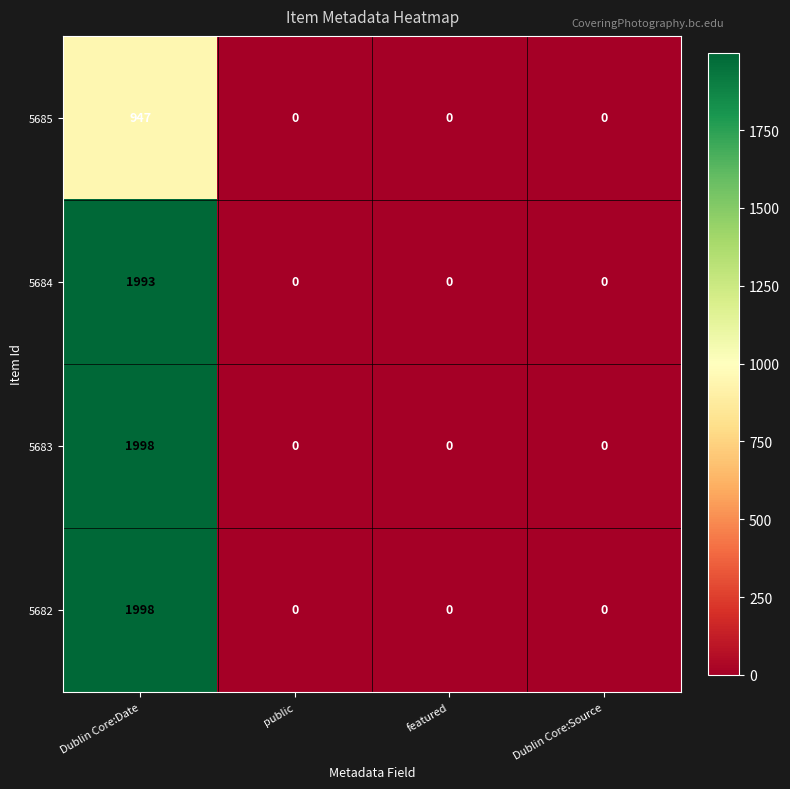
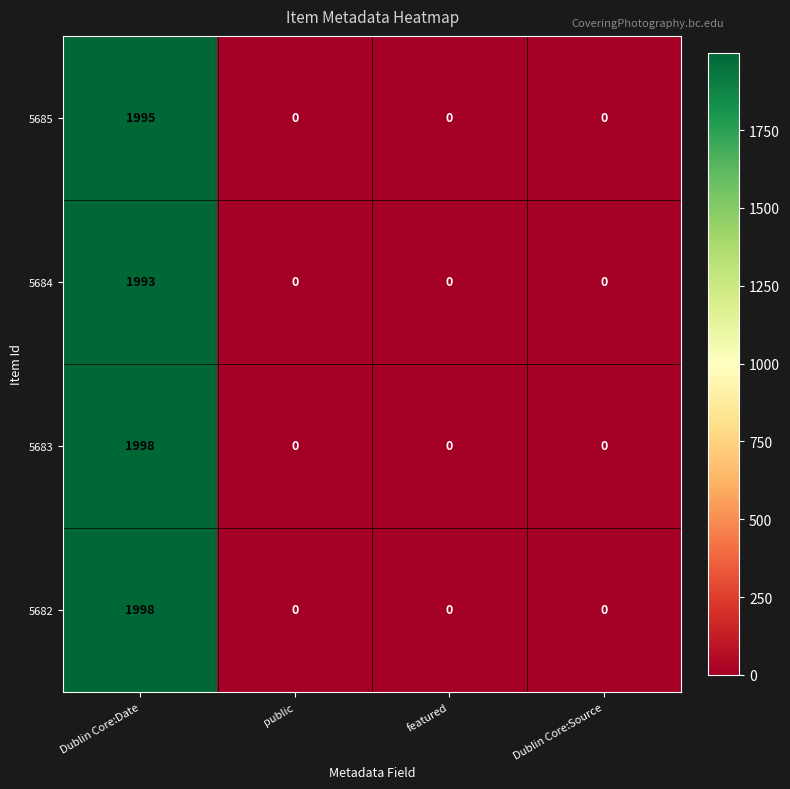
  {
    "5685": {
-     "Dublin Core:Date": 947,
+     "Dublin Core:Date": 1995,
      "public": 0,
      "featured": 0,
      "Dublin Core:Source": 0
    },
    "5684": {
      "Dublin Core:Date": 1993,
      "public": 0,
      "featured": 0,
      "Dublin Core:Source": 0
    },
    "5683": {
      "Dublin Core:Date": 1998,
      "public": 0,
      "featured": 0,
      "Dublin Core:Source": 0
    },
    "5682": {
      "Dublin Core:Date": 1998,
      "public": 0,
      "featured": 0,
      "Dublin Core:Source": 0
    }
  }
